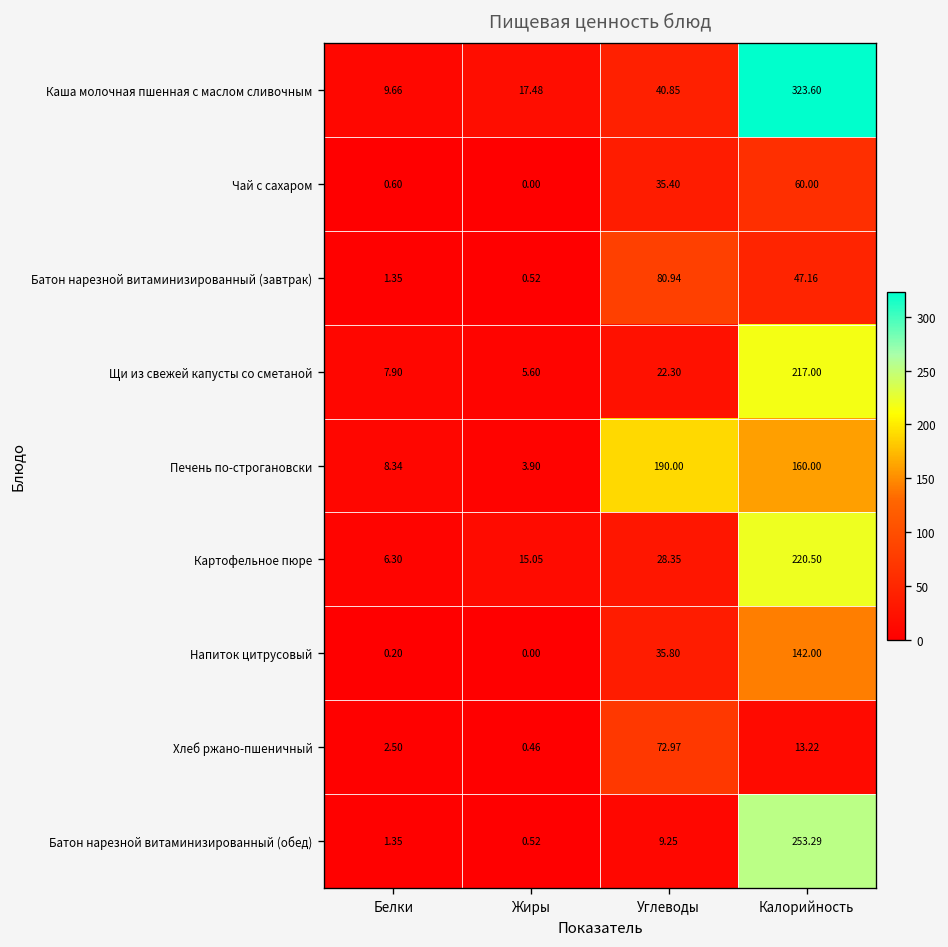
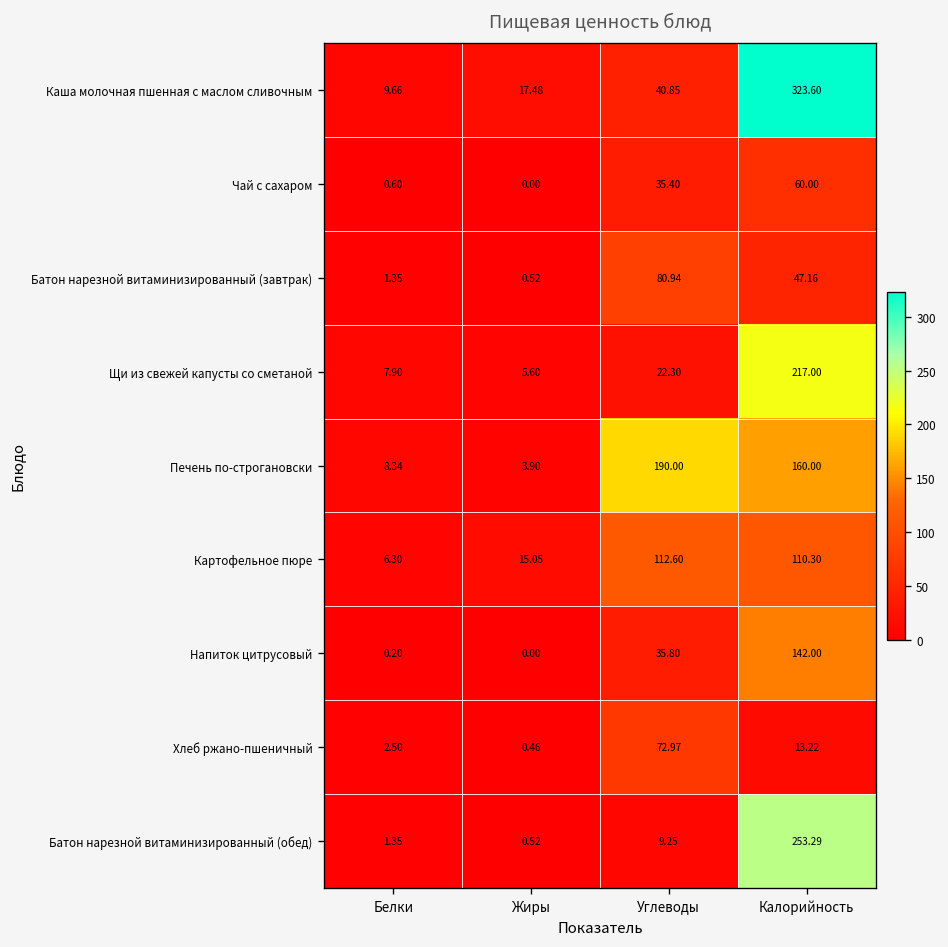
  {
    "Каша молочная пшенная с маслом сливочным": {
      "Белки": 9.66,
      "Жиры": 17.48,
      "Углеводы": 40.85,
      "Калорийность": 323.60
    },
    "Чай с сахаром": {
      "Белки": 0.60,
      "Жиры": 0.00,
      "Углеводы": 35.40,
      "Калорийность": 60.00
    },
    "Батон нарезной витаминизированный (завтрак)": {
      "Белки": 1.35,
      "Жиры": 0.52,
      "Углеводы": 80.94,
      "Калорийность": 47.16
    },
    "Щи из свежей капусты со сметаной": {
      "Белки": 7.90,
      "Жиры": 5.60,
      "Углеводы": 22.30,
      "Калорийность": 217.00
    },
    "Печень по-строгановски": {
      "Белки": 8.34,
      "Жиры": 3.90,
      "Углеводы": 190.00,
      "Калорийность": 160.00
    },
    "Картофельное пюре": {
      "Белки": 6.30,
      "Жиры": 15.05,
-     "Углеводы": 28.35,
-     "Калорийность": 220.50
+     "Углеводы": 112.60,
+     "Калорийность": 110.30
    },
    "Напиток цитрусовый": {
      "Белки": 0.20,
      "Жиры": 0.00,
      "Углеводы": 35.80,
      "Калорийность": 142.00
    },
    "Хлеб ржано-пшеничный": {
      "Белки": 2.50,
      "Жиры": 0.46,
      "Углеводы": 72.97,
      "Калорийность": 13.22
    },
    "Батон нарезной витаминизированный (обед)": {
      "Белки": 1.35,
      "Жиры": 0.52,
      "Углеводы": 9.25,
      "Калорийность": 253.29
    }
  }
